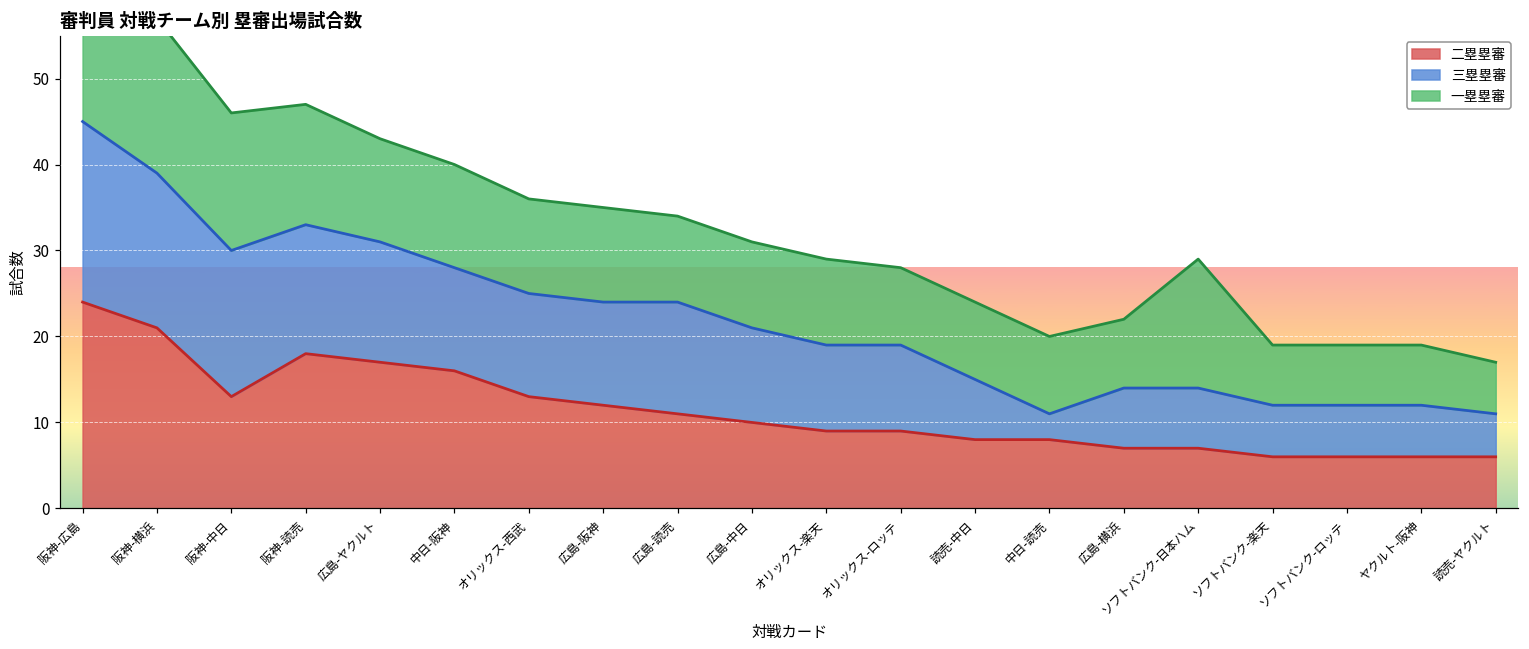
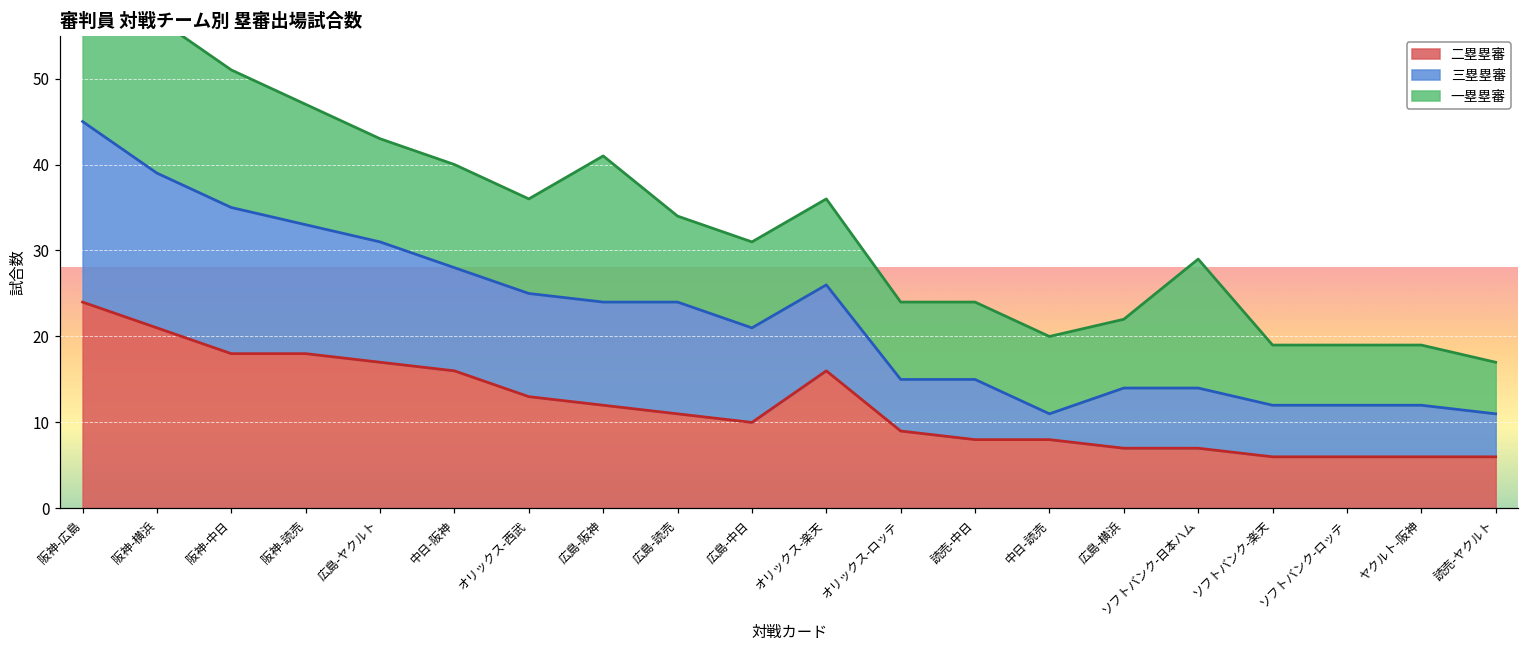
  {
    "二塁塁審": {
      "阪神-広島": 24,
      "阪神-横浜": 21,
-     "阪神-中日": 13,
+     "阪神-中日": 18,
      "阪神-読売": 18,
      "広島-ヤクルト": 17,
      "中日-阪神": 16,
      "オリックス-西武": 13,
      "広島-阪神": 12,
      "広島-読売": 11,
      "広島-中日": 10,
-     "オリックス-楽天": 9,
+     "オリックス-楽天": 16,
      "オリックス-ロッテ": 9,
      "読売-中日": 8,
      "中日-読売": 8,
      "広島-横浜": 7,
      "ソフトバンク-日本ハム": 7,
      "ソフトバンク-楽天": 6,
      "ソフトバンク-ロッテ": 6,
      "ヤクルト-阪神": 6,
      "読売-ヤクルト": 6
    },
    "三塁塁審": {
      "阪神-広島": 21,
      "阪神-横浜": 18,
      "阪神-中日": 17,
      "阪神-読売": 15,
      "広島-ヤクルト": 14,
      "中日-阪神": 12,
      "オリックス-西武": 12,
      "広島-阪神": 12,
      "広島-読売": 13,
      "広島-中日": 11,
      "オリックス-楽天": 10,
-     "オリックス-ロッテ": 10,
+     "オリックス-ロッテ": 6,
      "読売-中日": 7,
      "中日-読売": 3,
      "広島-横浜": 7,
      "ソフトバンク-日本ハム": 7,
      "ソフトバンク-楽天": 6,
      "ソフトバンク-ロッテ": 6,
      "ヤクルト-阪神": 6,
      "読売-ヤクルト": 5
    },
    "一塁塁審": {
      "阪神-中日": 16,
      "阪神-読売": 14,
      "広島-ヤクルト": 12,
      "中日-阪神": 12,
      "オリックス-西武": 11,
-     "広島-阪神": 11,
+     "広島-阪神": 17,
      "広島-読売": 10,
      "広島-中日": 10,
      "オリックス-楽天": 10,
      "オリックス-ロッテ": 9,
      "読売-中日": 9,
      "中日-読売": 9,
      "広島-横浜": 8,
      "ソフトバンク-日本ハム": 15,
      "ソフトバンク-楽天": 7,
      "ソフトバンク-ロッテ": 7,
      "ヤクルト-阪神": 7,
      "読売-ヤクルト": 6
    }
  }
